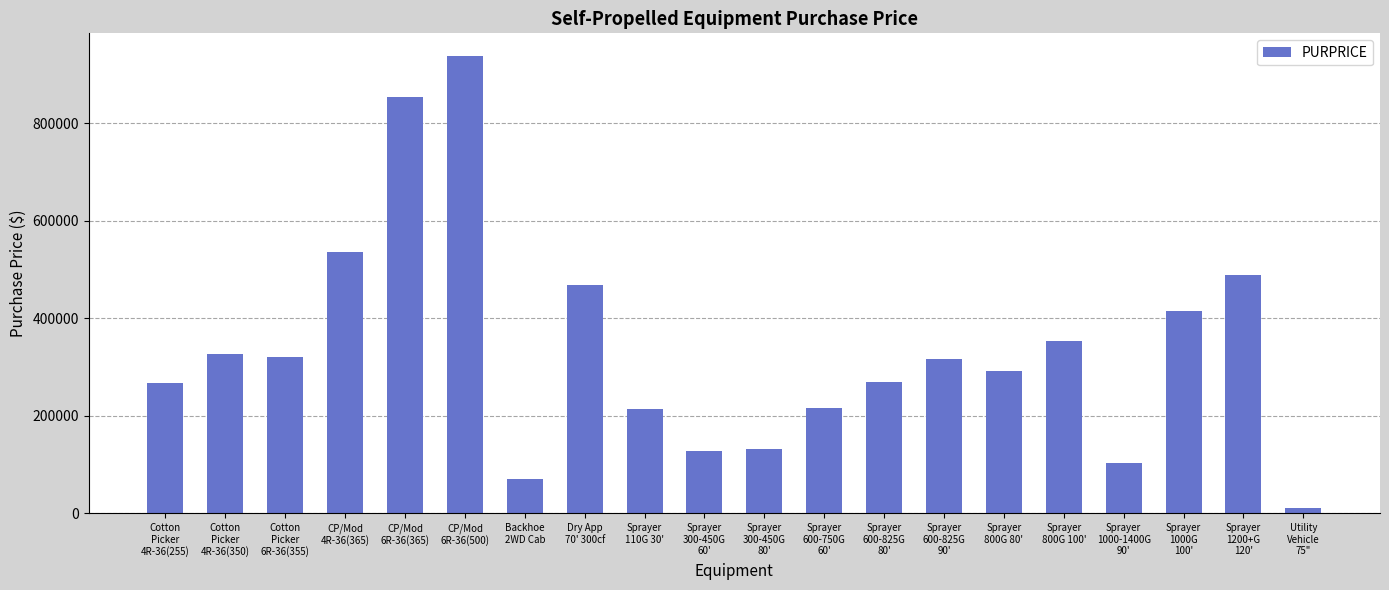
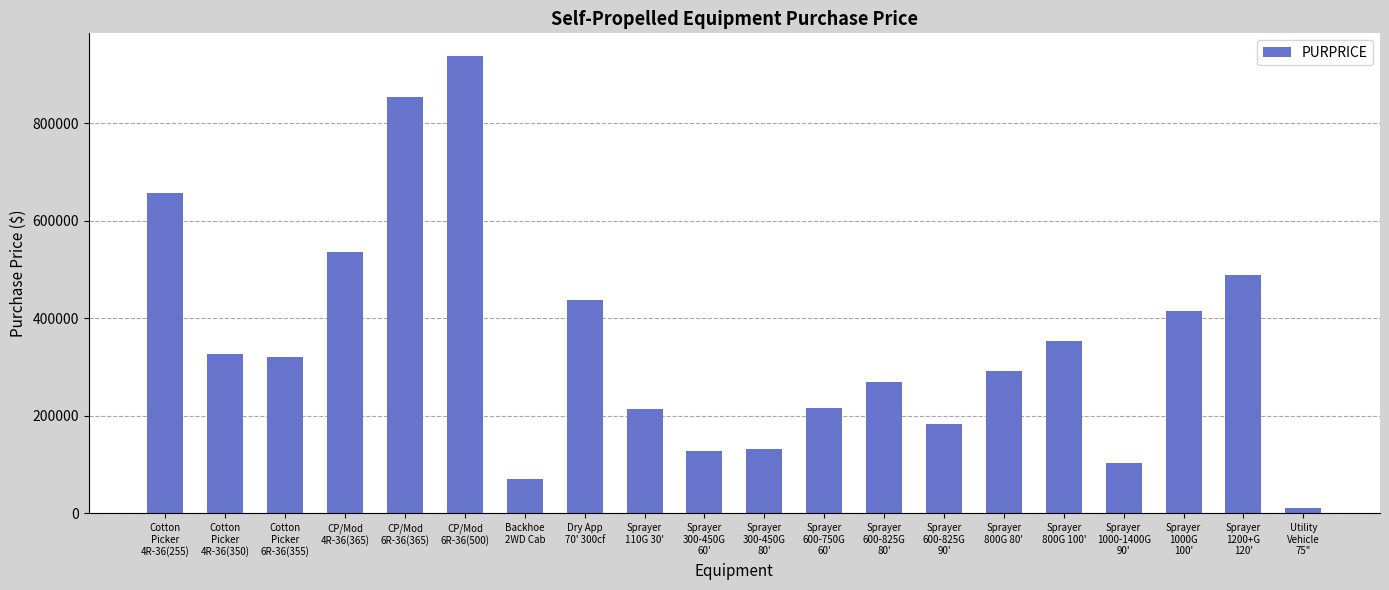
  {
-   "Cotton Picker 4R-36(255)": 270000,
+   "Cotton Picker 4R-36(255)": 660000,
    "Cotton Picker 4R-36(350)": 330000,
    "Cotton Picker 6R-36(355)": 320000,
    "CP/Mod 4R-36(365)": 540000,
    "CP/Mod 6R-36(365)": 850000,
    "CP/Mod 6R-36(500)": 940000,
    "Backhoe 2WD Cab": 70000,
-   "Dry App 70' 300cf": 470000,
+   "Dry App 70' 300cf": 440000,
    "Sprayer 110G 30'": 210000,
    "Sprayer 300-450G 60'": 130000,
    "Sprayer 300-450G 80'": 130000,
    "Sprayer 600-750G 60'": 220000,
    "Sprayer 600-825G 80'": 270000,
-   "Sprayer 600-825G 90'": 320000,
+   "Sprayer 600-825G 90'": 180000,
    "Sprayer 800G 80'": 290000,
    "Sprayer 800G 100'": 350000,
    "Sprayer 1000-1400G 90'": 100000,
    "Sprayer 1000G 100'": 410000,
    "Sprayer 1200+G 120'": 490000,
    "Utility Vehicle 75\"": 10000
  }
